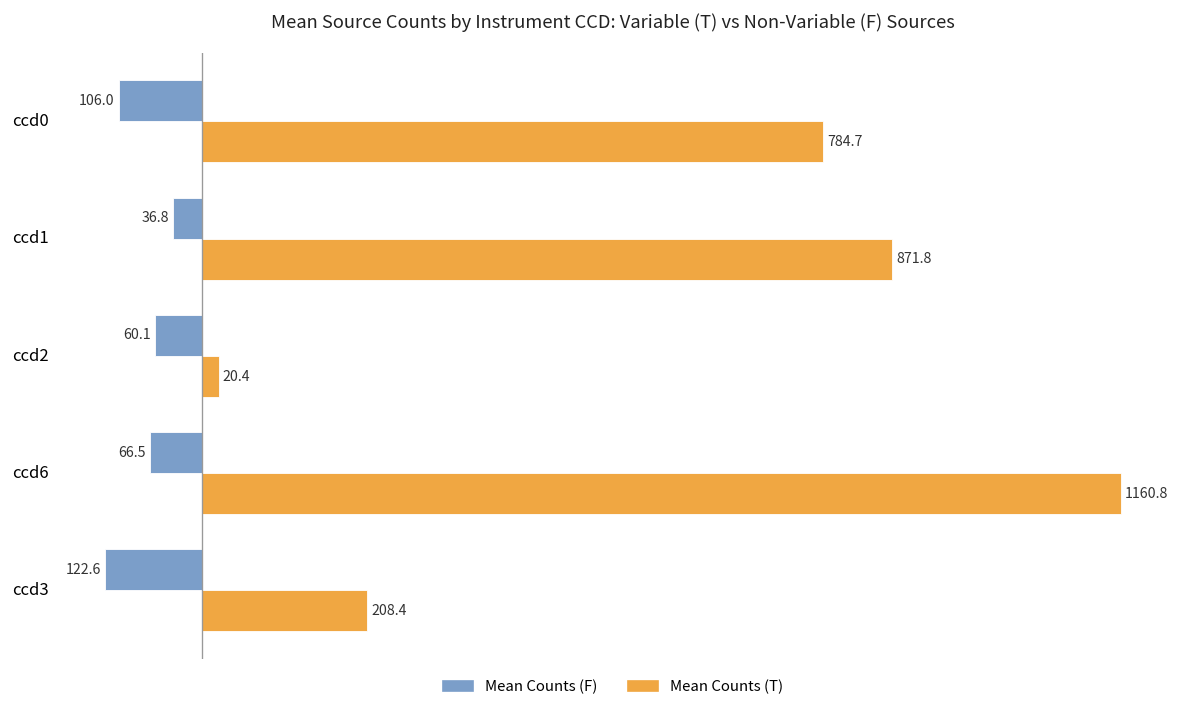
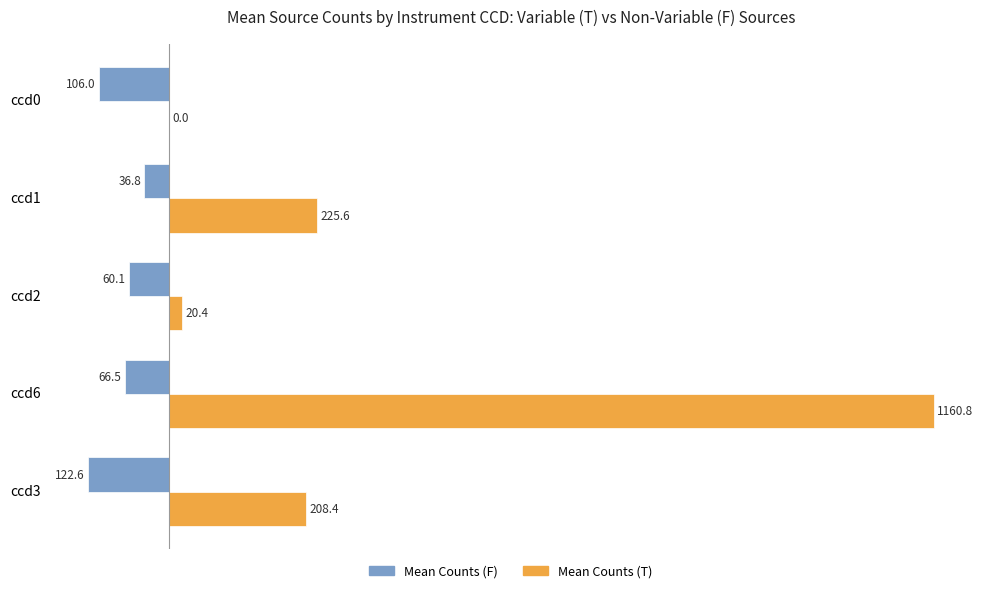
  {
    "Mean Counts (T)": {
-     "ccd0": 784.7,
-     "ccd1": 871.8,
+     "ccd0": 0.0,
+     "ccd1": 225.6,
      "ccd2": 20.4,
      "ccd6": 1160.8,
      "ccd3": 208.4
    }
  }
